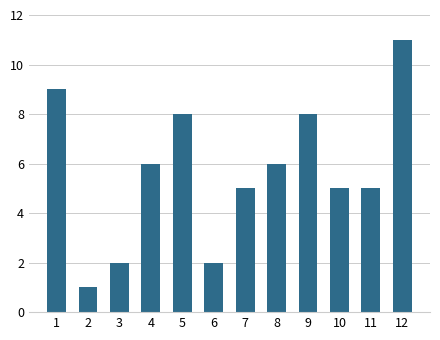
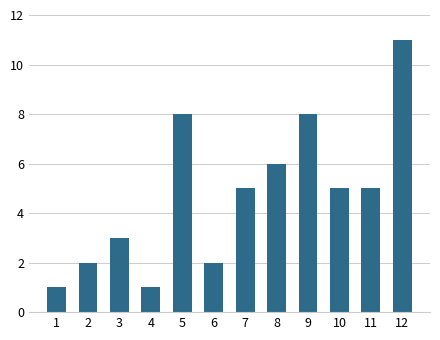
  {
-   "1": 9,
-   "2": 1,
-   "3": 2,
-   "4": 6,
+   "1": 1,
+   "2": 2,
+   "3": 3,
+   "4": 1,
    "5": 8,
    "6": 2,
    "7": 5,
    "8": 6,
    "9": 8,
    "10": 5,
    "11": 5,
    "12": 11
  }
